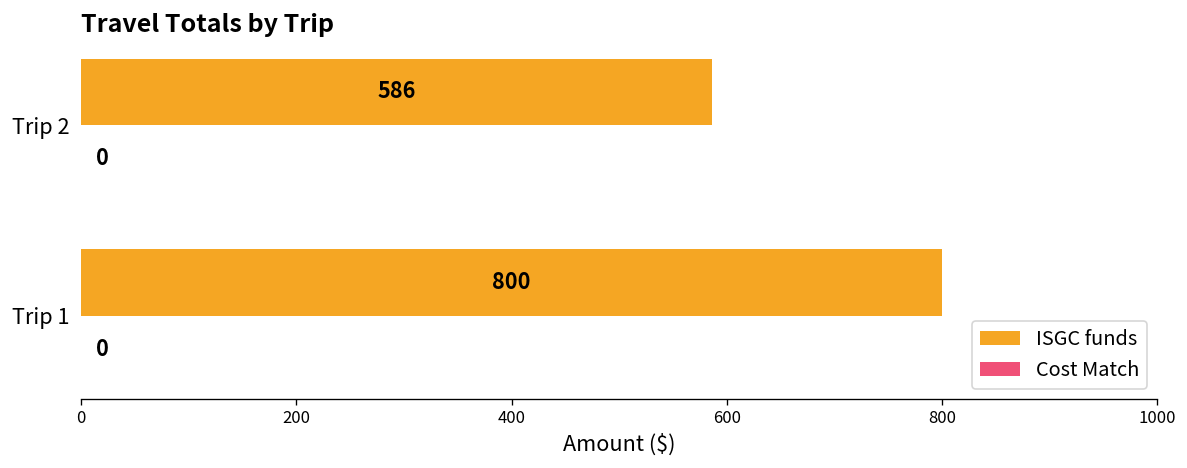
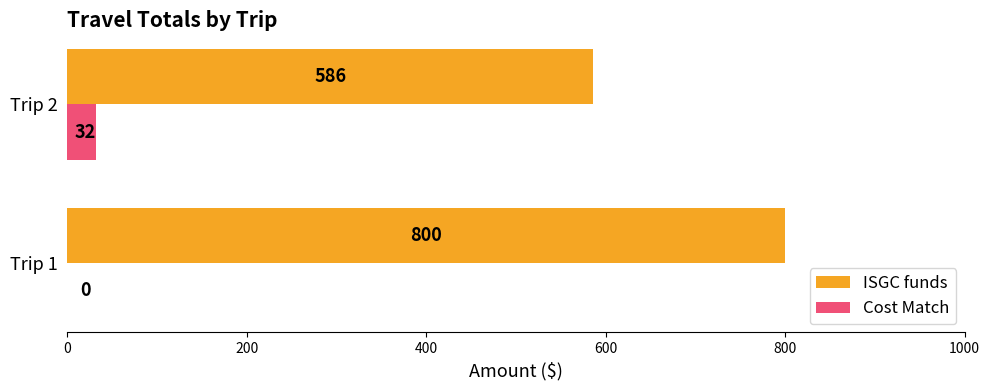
  {
    "ISGC funds": {
      "Trip 2": 586,
      "Trip 1": 800
    },
    "Cost Match": {
-     "Trip 2": 0,
+     "Trip 2": 32,
      "Trip 1": 0
    }
  }
